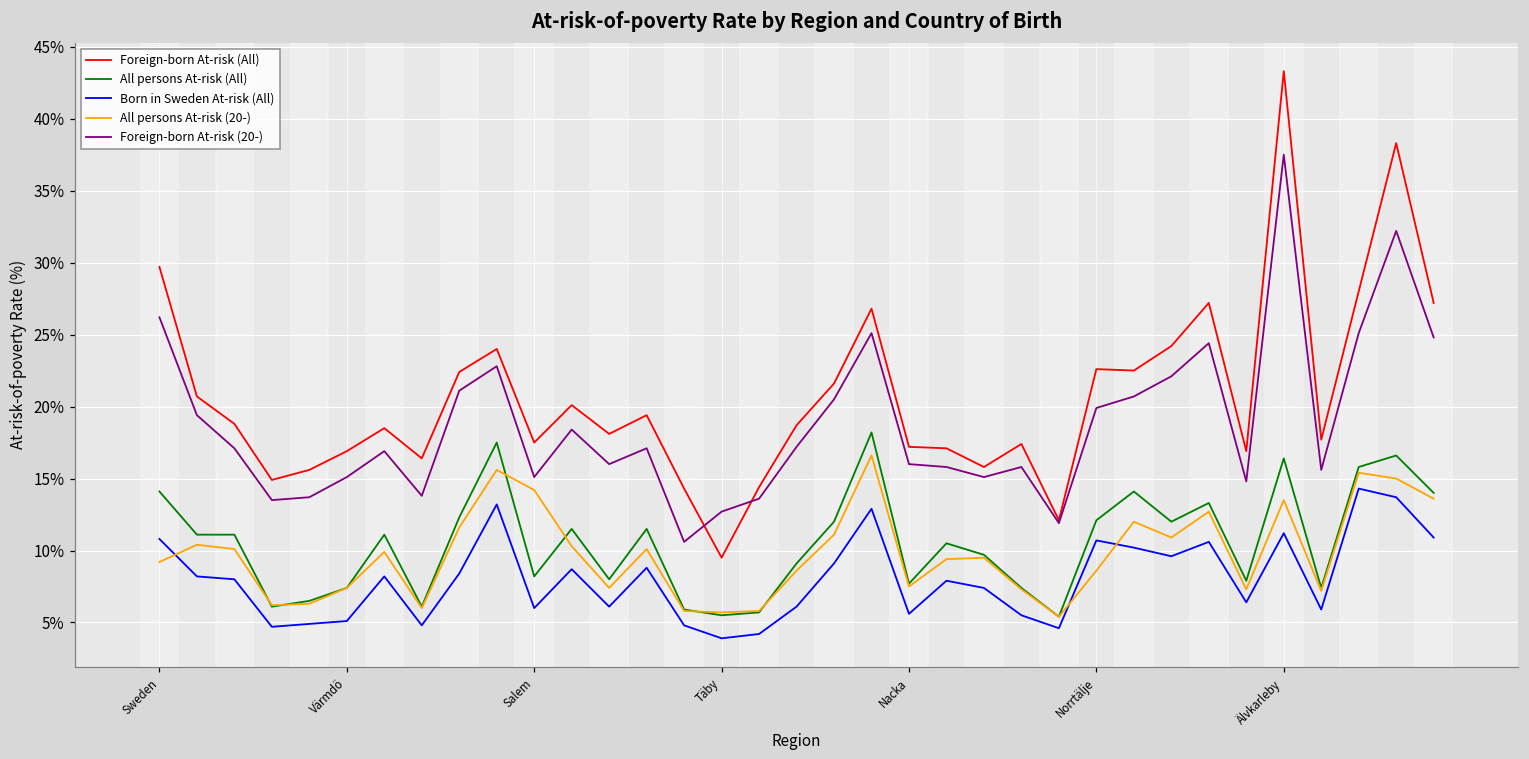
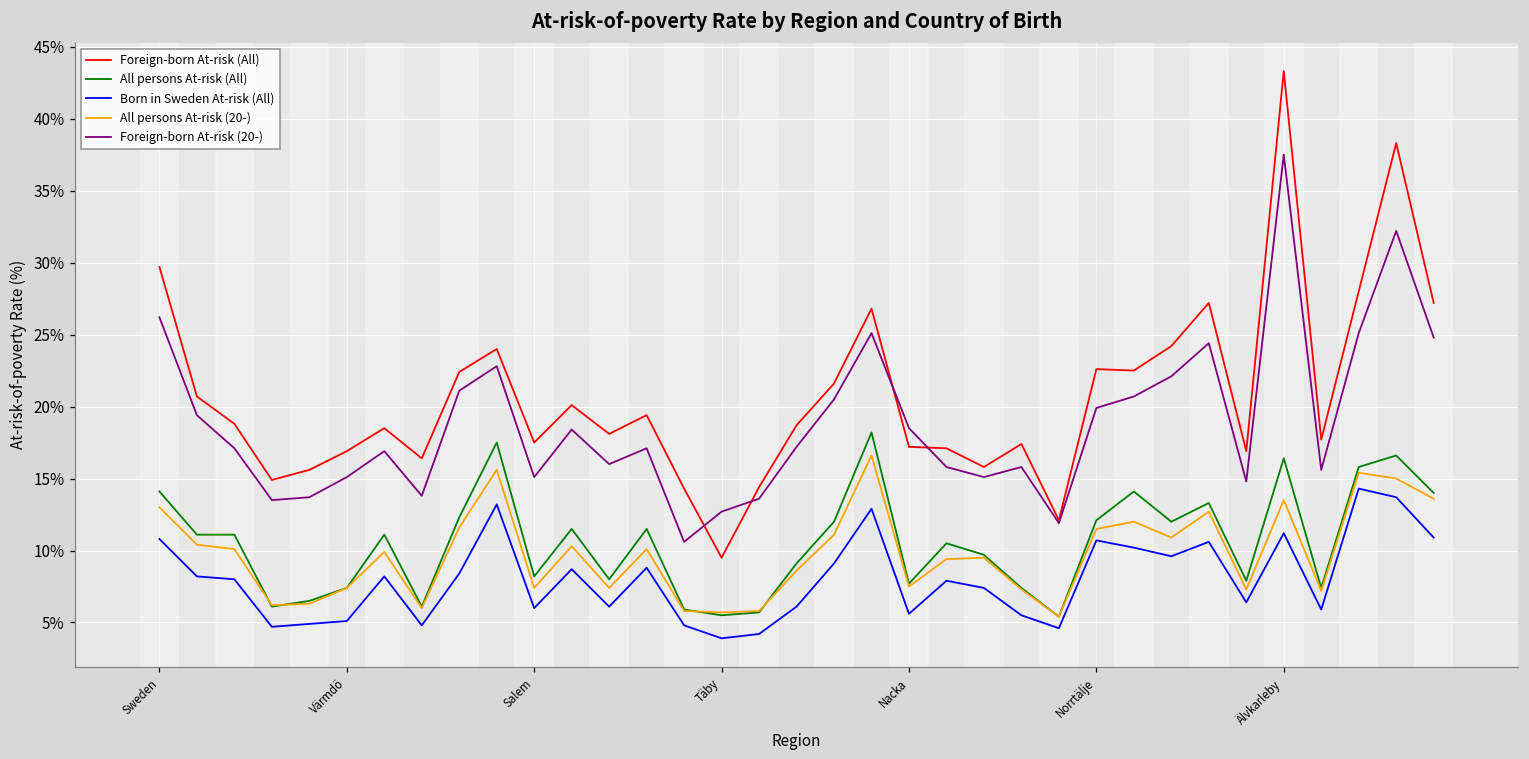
  {
    "Foreign-born At-risk (All)": {
      "Sweden": "29.7%",
      "Värmdö": "16.9%",
      "Salem": "17.5%",
      "Täby": "9.5%",
      "Nacka": "17.2%",
      "Norrtälje": "22.6%",
      "Älvkarleby": "43.3%"
    },
    "All persons At-risk (All)": {
      "Sweden": "14.1%",
      "Salem": "8.2%",
      "Täby": "5.5%",
      "Nacka": "7.7%",
      "Norrtälje": "12.1%",
      "Älvkarleby": "16.4%"
    },
    "Born in Sweden At-risk (All)": {
      "Sweden": "10.8%",
      "Värmdö": "5.1%",
      "Salem": "6.0%",
      "Täby": "3.9%",
      "Nacka": "5.6%",
      "Norrtälje": "10.7%",
      "Älvkarleby": "11.2%"
    },
    "All persons At-risk (20-)": {
-     "Sweden": "9.2%",
-     "Salem": "14.2%",
+     "Sweden": "13.0%",
+     "Salem": "7.4%",
      "Täby": "5.7%",
      "Nacka": "7.5%",
-     "Norrtälje": "8.6%",
+     "Norrtälje": "11.5%",
      "Älvkarleby": "13.5%"
    },
    "Foreign-born At-risk (20-)": {
      "Sweden": "26.2%",
      "Värmdö": "15.1%",
      "Salem": "15.1%",
      "Täby": "12.7%",
-     "Nacka": "16.0%",
+     "Nacka": "18.5%",
      "Norrtälje": "19.9%",
      "Älvkarleby": "37.5%"
    }
  }
